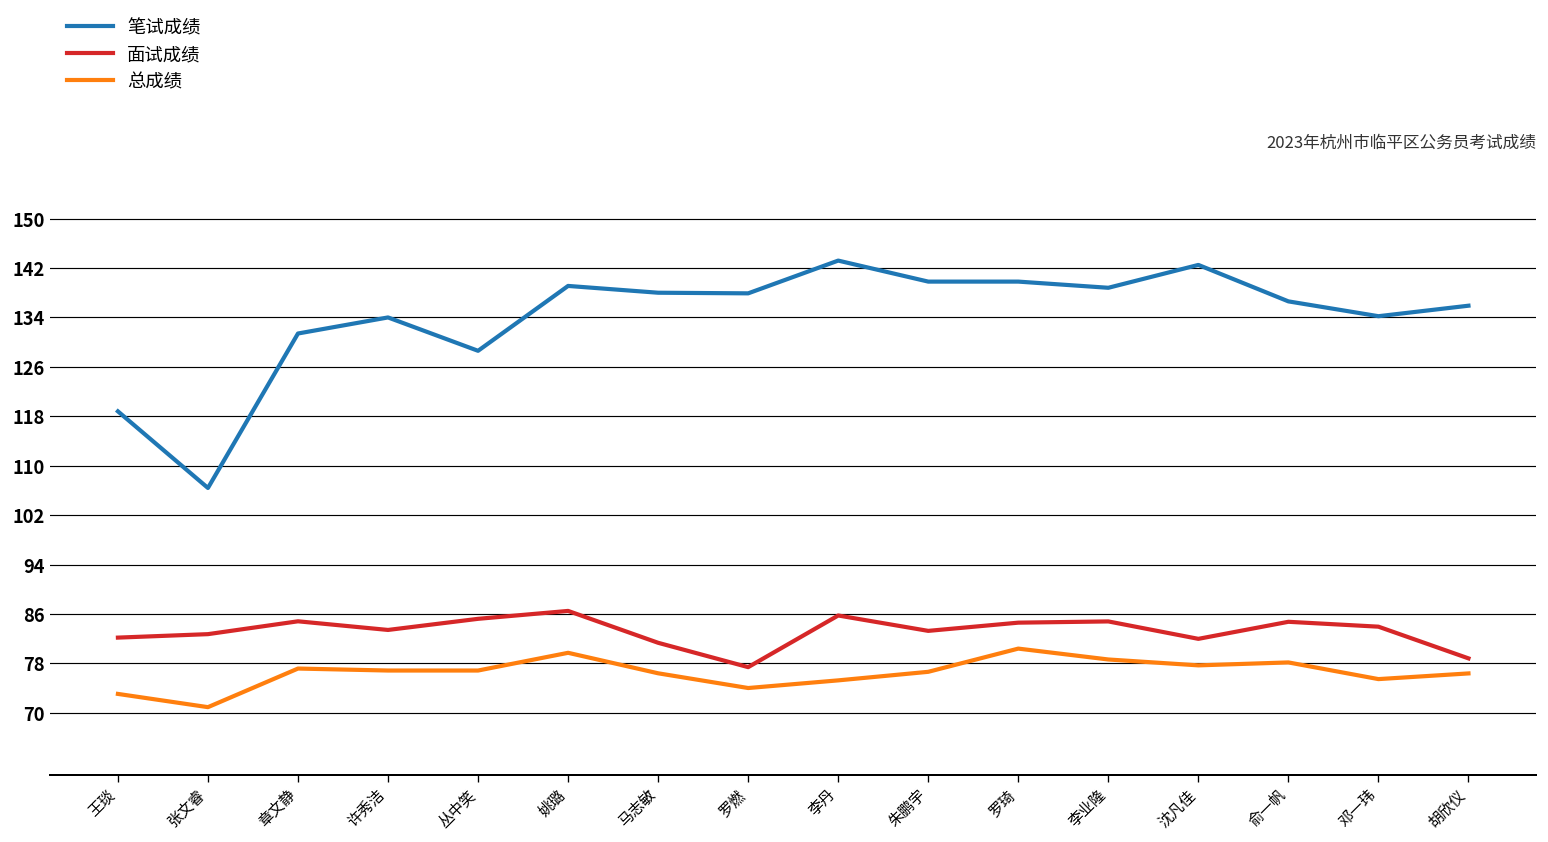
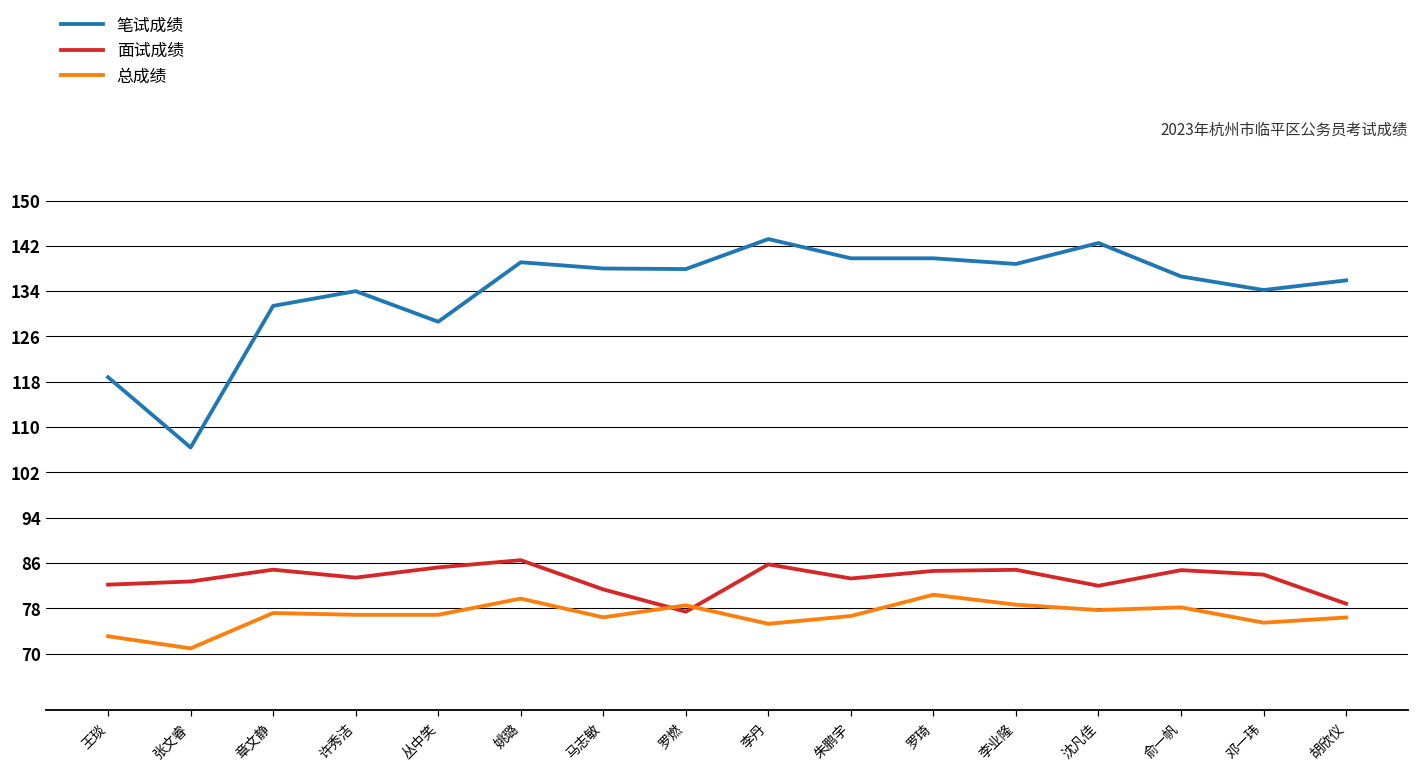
  {
    "笔试成绩": {
      "王琰": 119,
      "张文睿": 106,
      "章文静": 131,
      "许秀洁": 134,
      "丛中笑": 129,
      "姚璐": 139,
      "马志敏": 138,
      "罗燃": 138,
      "李丹": 143,
      "朱鹏宇": 140,
      "罗琦": 140,
      "李业隆": 139,
      "沈凡佳": 143,
      "俞一帆": 137,
      "邓一玮": 134,
      "胡欣仪": 136
    },
    "面试成绩": {
      "王琰": 82,
      "张文睿": 83,
      "章文静": 85,
      "许秀洁": 83,
      "丛中笑": 85,
      "姚璐": 87,
      "马志敏": 81,
      "罗燃": 77,
      "李丹": 86,
      "朱鹏宇": 83,
      "罗琦": 85,
      "李业隆": 85,
      "沈凡佳": 82,
      "俞一帆": 85,
      "邓一玮": 84,
      "胡欣仪": 79
    },
    "总成绩": {
      "王琰": 73,
      "张文睿": 71,
      "章文静": 77,
      "许秀洁": 77,
      "丛中笑": 77,
      "姚璐": 80,
      "马志敏": 76,
-     "罗燃": 74,
+     "罗燃": 79,
      "李丹": 75,
      "朱鹏宇": 77,
      "罗琦": 80,
      "李业隆": 79,
      "沈凡佳": 78,
      "俞一帆": 78,
      "邓一玮": 75,
      "胡欣仪": 76
    }
  }
